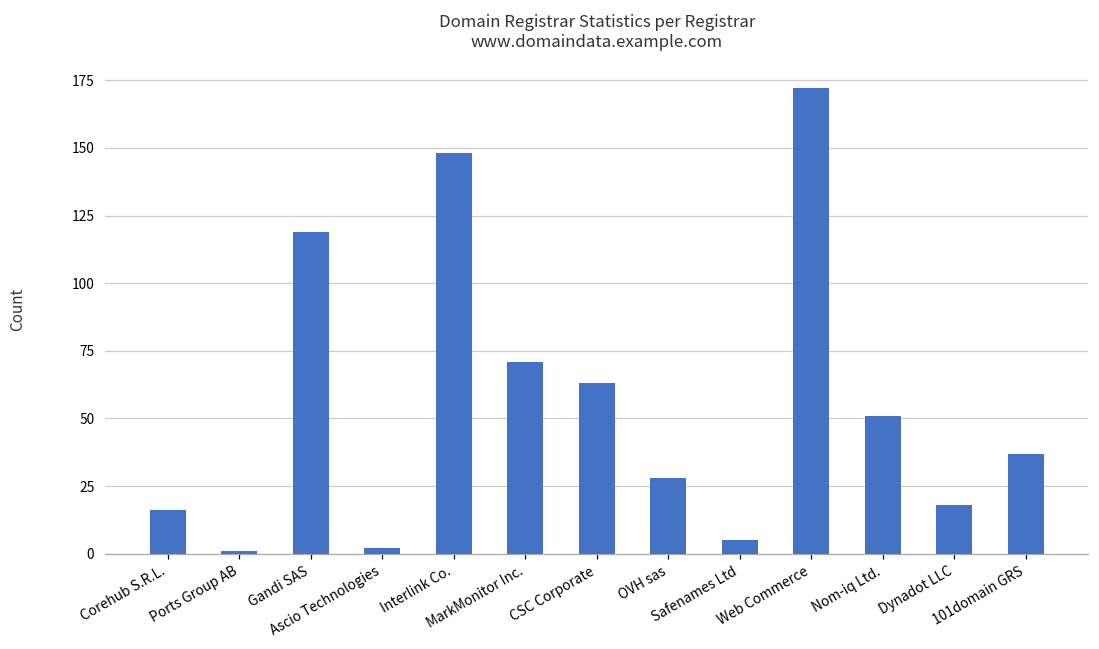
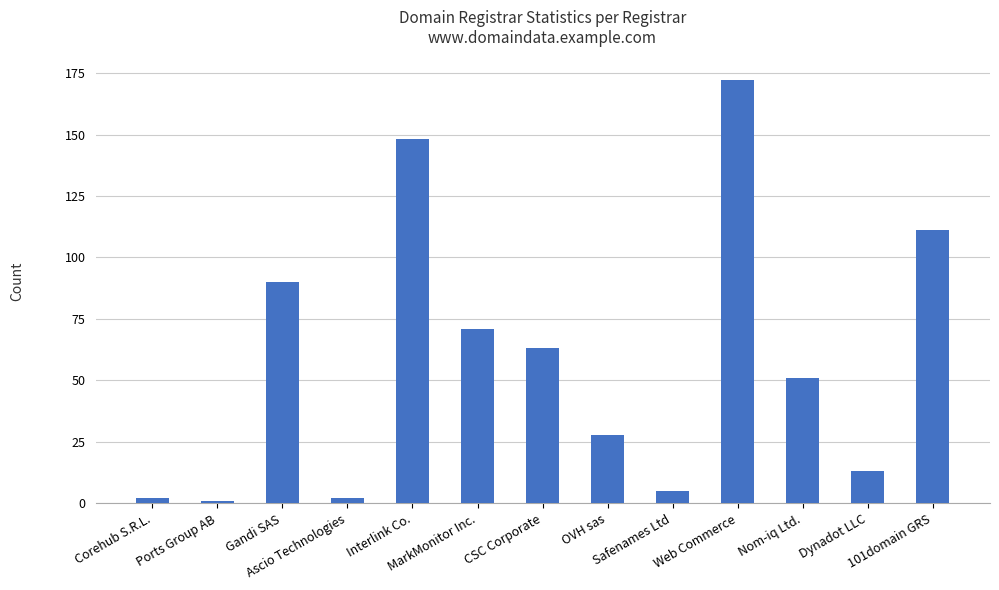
  {
-   "Corehub S.R.L.": 16,
-   "Gandi SAS": 119,
+   "Corehub S.R.L.": 2,
+   "Gandi SAS": 90,
    "Ascio Technologies": 2,
    "Interlink Co.": 148,
    "MarkMonitor Inc.": 71,
    "CSC Corporate": 63,
    "OVH sas": 28,
    "Safenames Ltd": 5,
    "Web Commerce": 172,
    "Nom-iq Ltd.": 51,
-   "Dynadot LLC": 18,
-   "101domain GRS": 37
+   "Dynadot LLC": 13,
+   "101domain GRS": 111
  }
